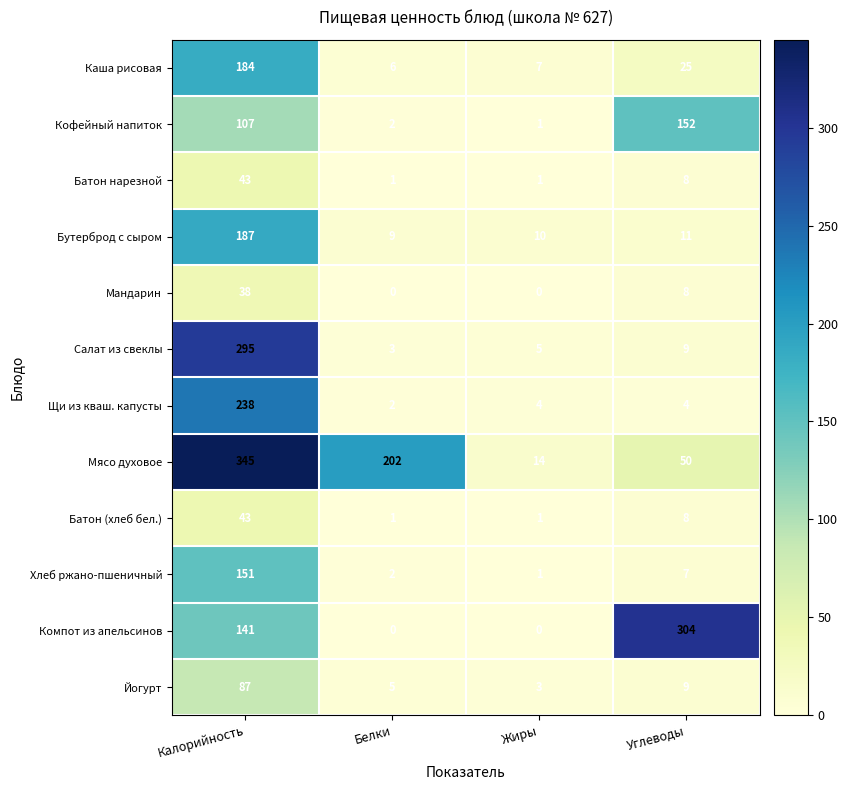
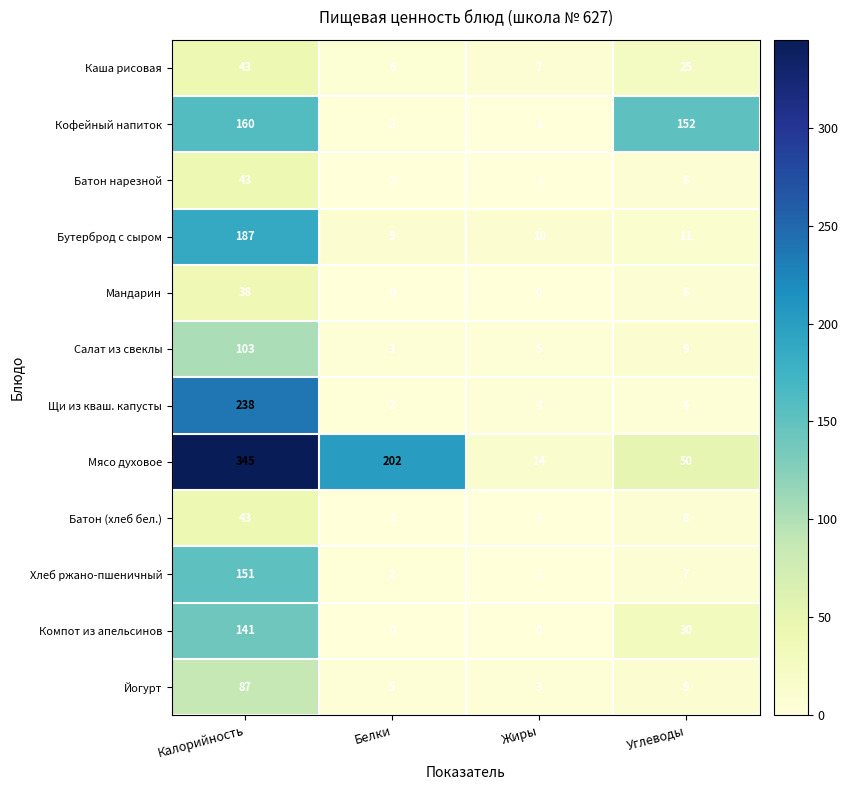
  {
    "Каша рисовая": {
-     "Калорийность": 184,
+     "Калорийность": 43,
      "Углеводы": 25
    },
    "Кофейный напиток": {
-     "Калорийность": 107,
+     "Калорийность": 160,
      "Углеводы": 152
    },
    "Батон нарезной": {
      "Калорийность": 43
    },
    "Бутерброд с сыром": {
      "Калорийность": 187,
      "Углеводы": 11
    },
    "Мандарин": {
      "Калорийность": 38
    },
    "Салат из свеклы": {
-     "Калорийность": 295
+     "Калорийность": 103
    },
    "Щи из кваш. капусты": {
      "Калорийность": 238
    },
    "Мясо духовое": {
      "Калорийность": 345,
      "Белки": 202,
      "Жиры": 14,
      "Углеводы": 50
    },
    "Батон (хлеб бел.)": {
      "Калорийность": 43
    },
    "Хлеб ржано-пшеничный": {
      "Калорийность": 151
    },
    "Компот из апельсинов": {
      "Калорийность": 141,
-     "Углеводы": 304
+     "Углеводы": 30
    },
    "Йогурт": {
      "Калорийность": 87
    }
  }
